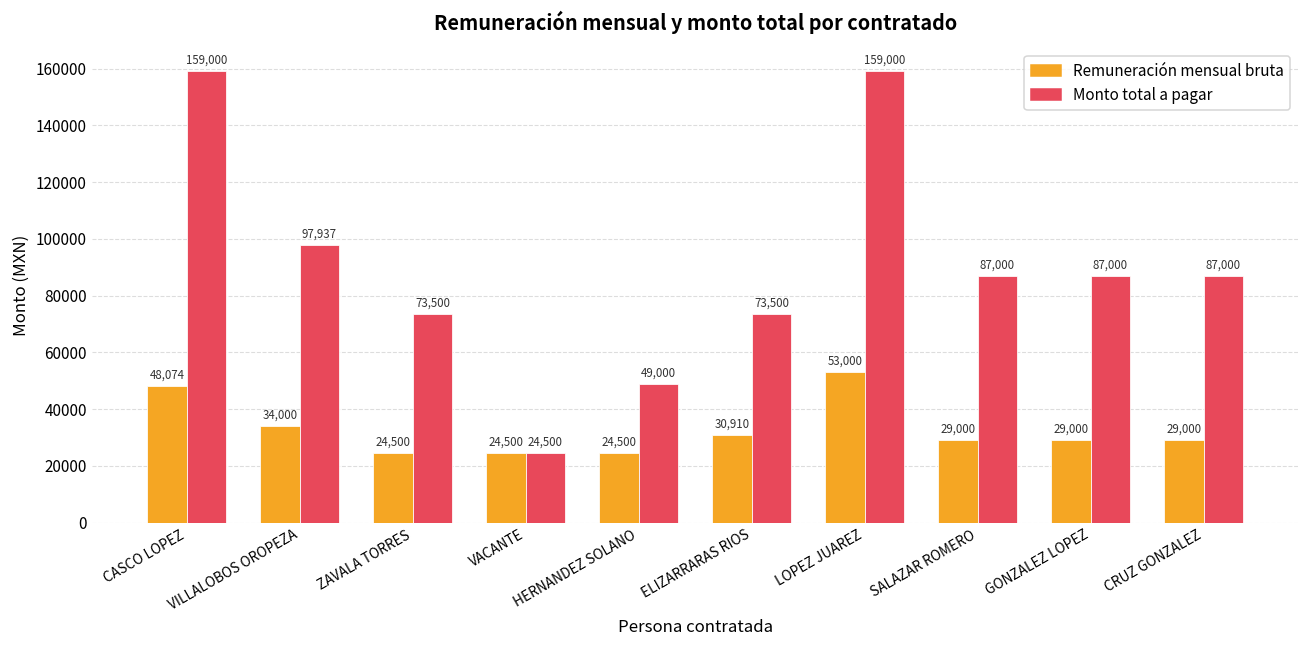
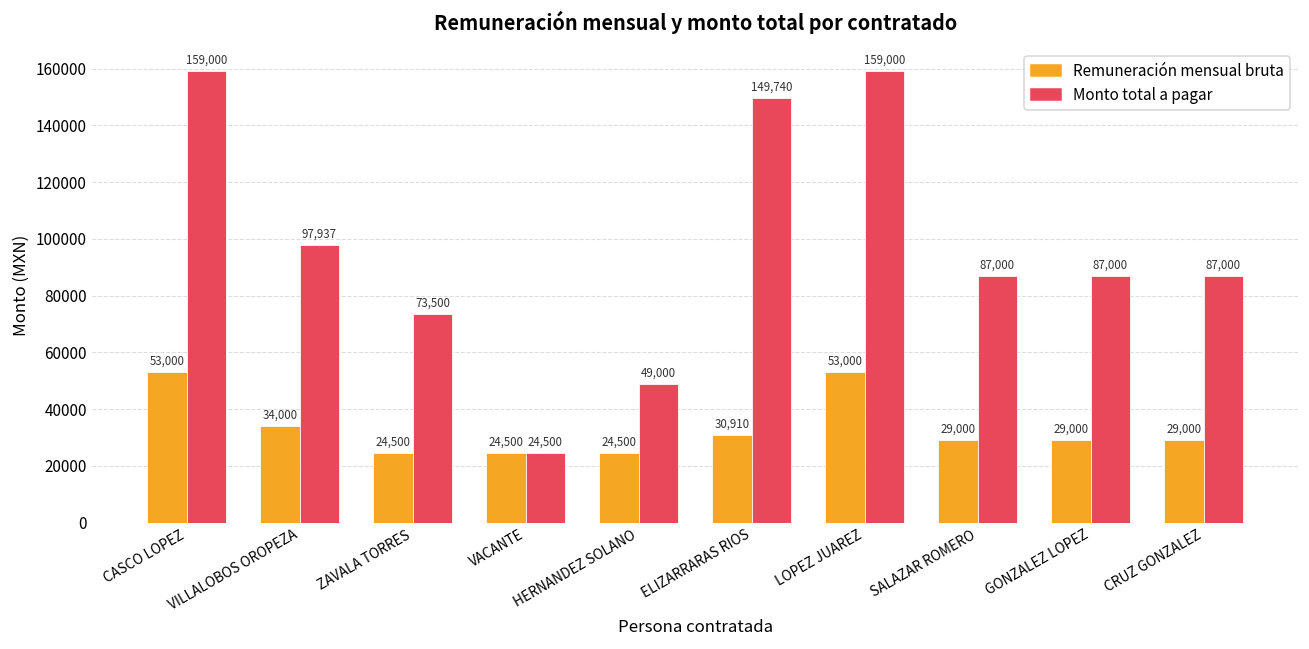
  {
    "Remuneración mensual bruta": {
-     "CASCO LOPEZ": "48,074",
+     "CASCO LOPEZ": "53,000",
      "VILLALOBOS OROPEZA": "34,000",
      "ZAVALA TORRES": "24,500",
      "VACANTE": "24,500",
      "HERNANDEZ SOLANO": "24,500",
      "ELIZARRARAS RIOS": "30,910",
      "LOPEZ JUAREZ": "53,000",
      "SALAZAR ROMERO": "29,000",
      "GONZALEZ LOPEZ": "29,000",
      "CRUZ GONZALEZ": "29,000"
    },
    "Monto total a pagar": {
      "CASCO LOPEZ": "159,000",
      "VILLALOBOS OROPEZA": "97,937",
      "ZAVALA TORRES": "73,500",
      "VACANTE": "24,500",
      "HERNANDEZ SOLANO": "49,000",
-     "ELIZARRARAS RIOS": "73,500",
+     "ELIZARRARAS RIOS": "149,740",
      "LOPEZ JUAREZ": "159,000",
      "SALAZAR ROMERO": "87,000",
      "GONZALEZ LOPEZ": "87,000",
      "CRUZ GONZALEZ": "87,000"
    }
  }
